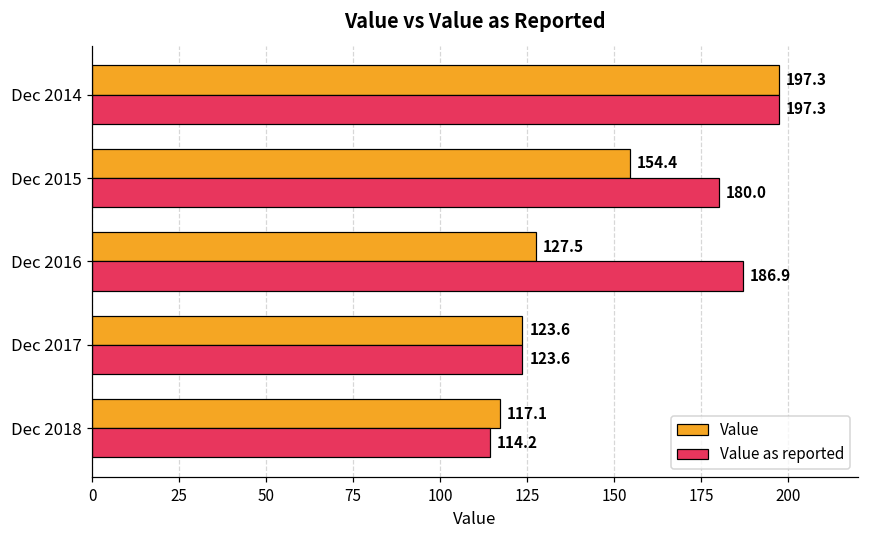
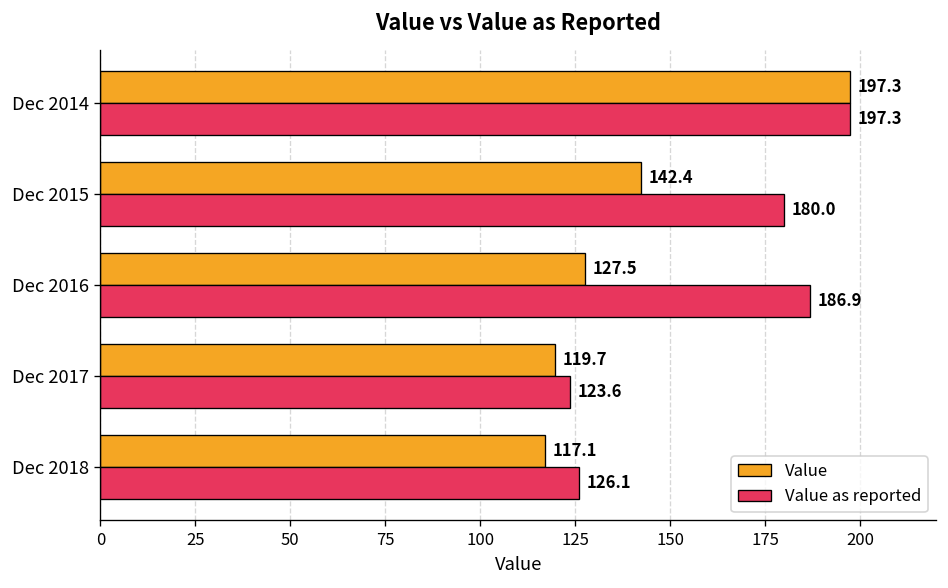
  {
    "Value": {
      "Dec 2014": 197.3,
-     "Dec 2015": 154.4,
+     "Dec 2015": 142.4,
      "Dec 2016": 127.5,
-     "Dec 2017": 123.6,
+     "Dec 2017": 119.7,
      "Dec 2018": 117.1
    },
    "Value as reported": {
      "Dec 2014": 197.3,
      "Dec 2015": 180.0,
      "Dec 2016": 186.9,
      "Dec 2017": 123.6,
-     "Dec 2018": 114.2
+     "Dec 2018": 126.1
    }
  }
